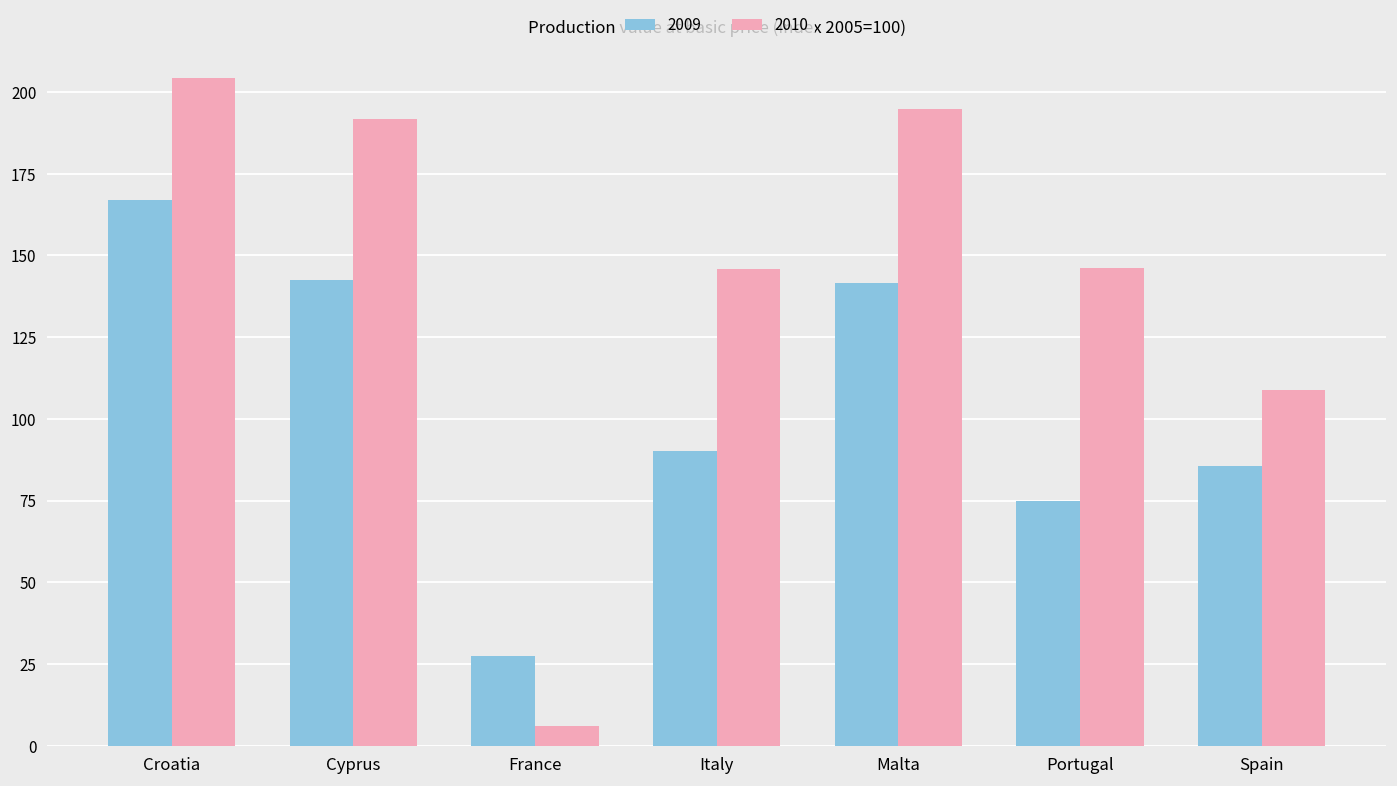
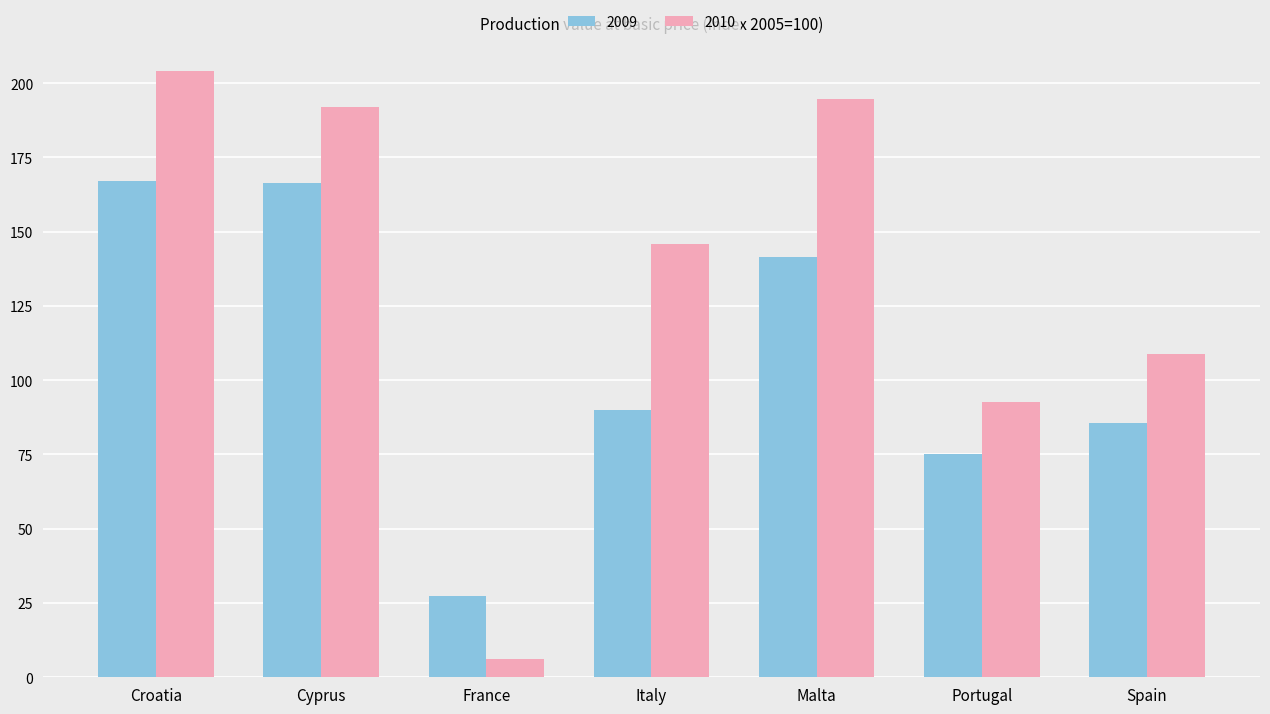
  {
    "2009": {
      "Croatia": 167,
-     "Cyprus": 142,
+     "Cyprus": 167,
      "France": 28,
      "Italy": 90,
      "Malta": 142,
      "Portugal": 75,
      "Spain": 86
    },
    "2010": {
      "Croatia": 204,
      "Cyprus": 192,
      "France": 6,
      "Italy": 146,
      "Malta": 195,
-     "Portugal": 146,
+     "Portugal": 93,
      "Spain": 109
    }
  }
